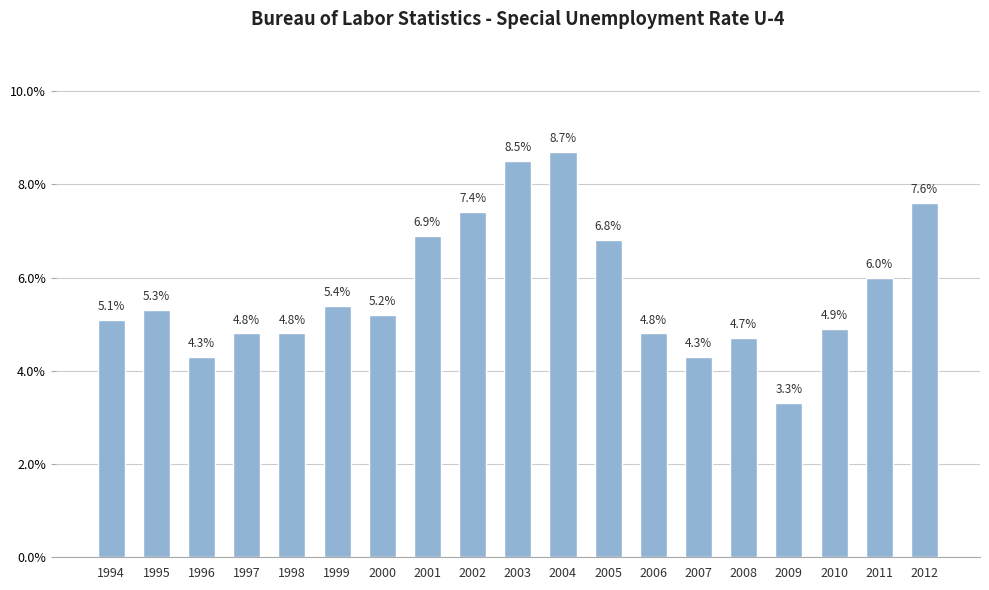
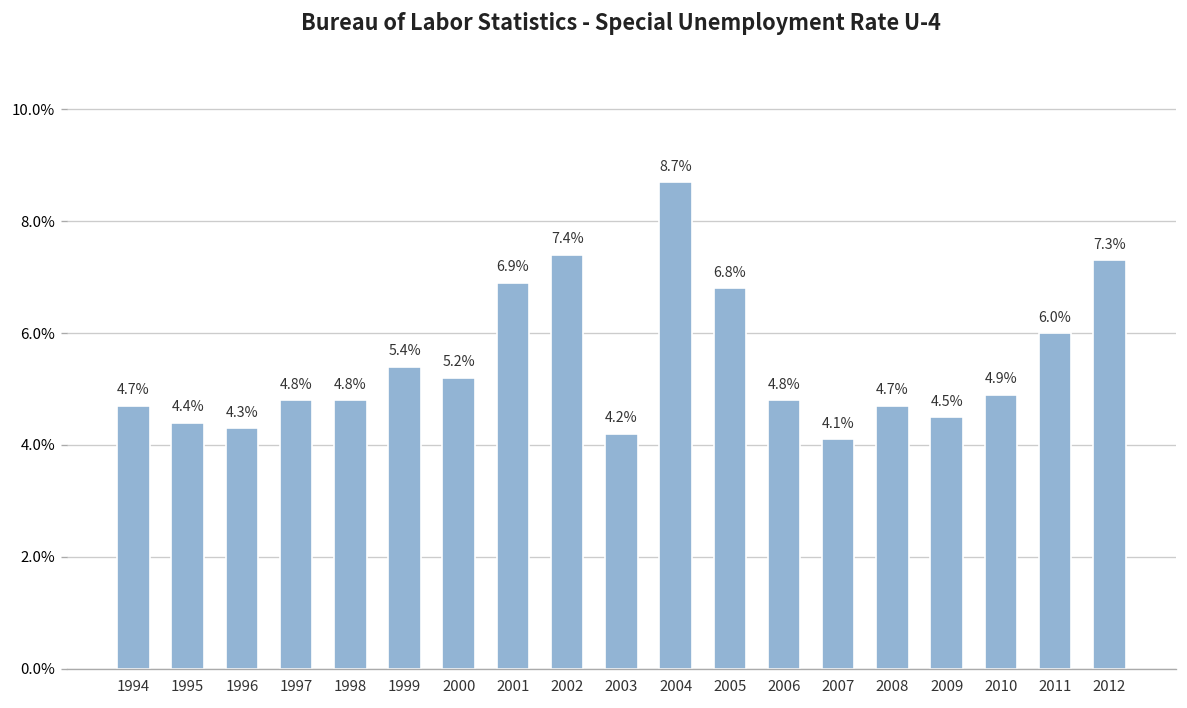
  {
-   "1994": "5.1%",
-   "1995": "5.3%",
+   "1994": "4.7%",
+   "1995": "4.4%",
    "1996": "4.3%",
    "1997": "4.8%",
    "1998": "4.8%",
    "1999": "5.4%",
    "2000": "5.2%",
    "2001": "6.9%",
    "2002": "7.4%",
-   "2003": "8.5%",
+   "2003": "4.2%",
    "2004": "8.7%",
    "2005": "6.8%",
    "2006": "4.8%",
-   "2007": "4.3%",
+   "2007": "4.1%",
    "2008": "4.7%",
-   "2009": "3.3%",
+   "2009": "4.5%",
    "2010": "4.9%",
    "2011": "6.0%",
-   "2012": "7.6%"
+   "2012": "7.3%"
  }
